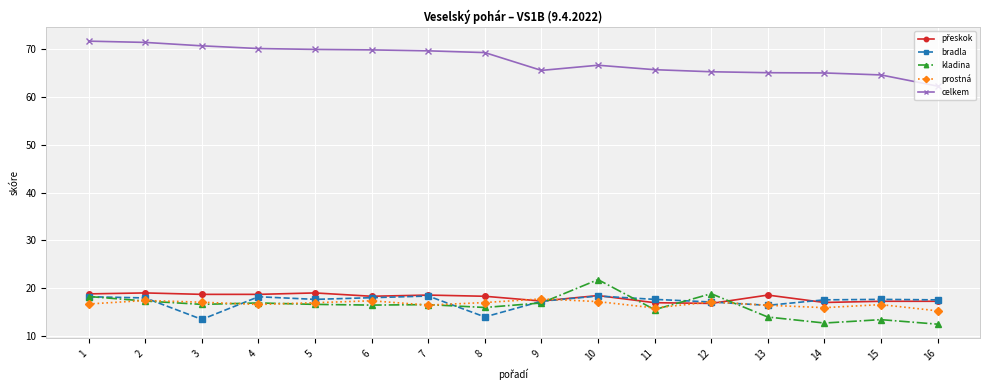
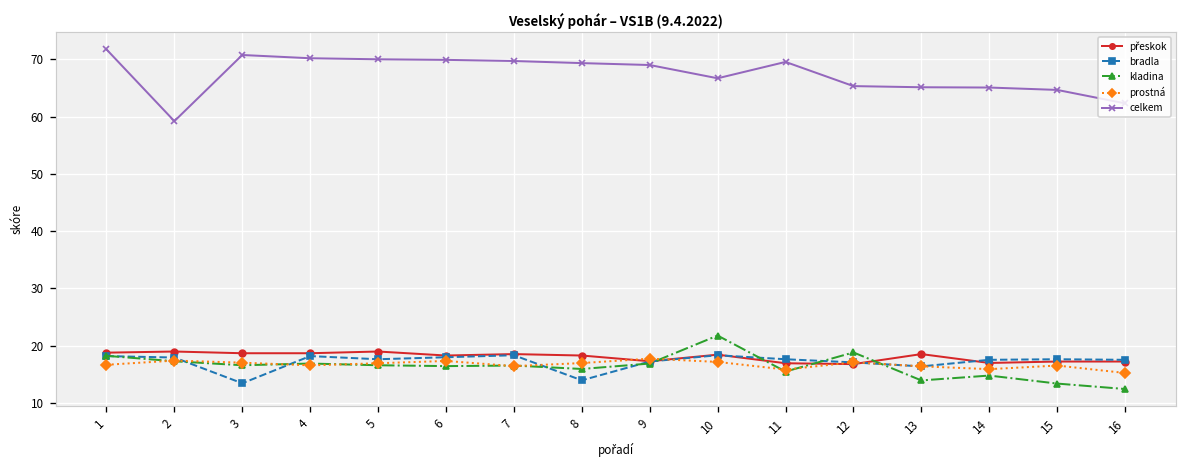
  {
    "přeskok": {
      "1": 19,
      "2": 19,
      "3": 19,
      "5": 19,
      "8": 18,
      "11": 17,
      "13": 19,
      "14": 17
    },
    "bradla": {
      "2": 18,
      "3": 13,
      "5": 18,
      "8": 14,
      "11": 18,
      "14": 18
    },
    "kladina": {
      "6": 16,
      "8": 16,
      "10": 22,
      "12": 19,
      "13": 14,
-     "14": 13,
+     "14": 15,
      "15": 13,
      "16": 12
    },
    "prostná": {
      "1": 17,
      "6": 17,
      "8": 17,
      "10": 17,
      "14": 16,
      "15": 17,
      "16": 15
    },
    "celkem": {
      "1": 72,
-     "2": 71,
+     "2": 59,
      "3": 71,
      "4": 70,
      "5": 70,
      "6": 70,
      "7": 70,
      "8": 69,
-     "9": 66,
+     "9": 69,
      "10": 67,
-     "11": 66,
+     "11": 70,
      "12": 65,
      "13": 65,
      "14": 65,
      "15": 65
    }
  }
